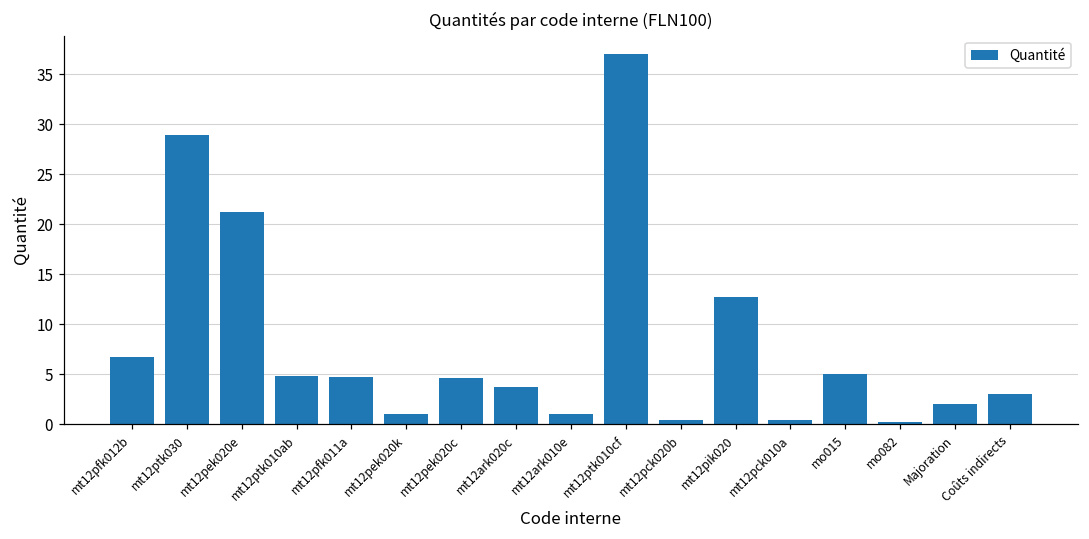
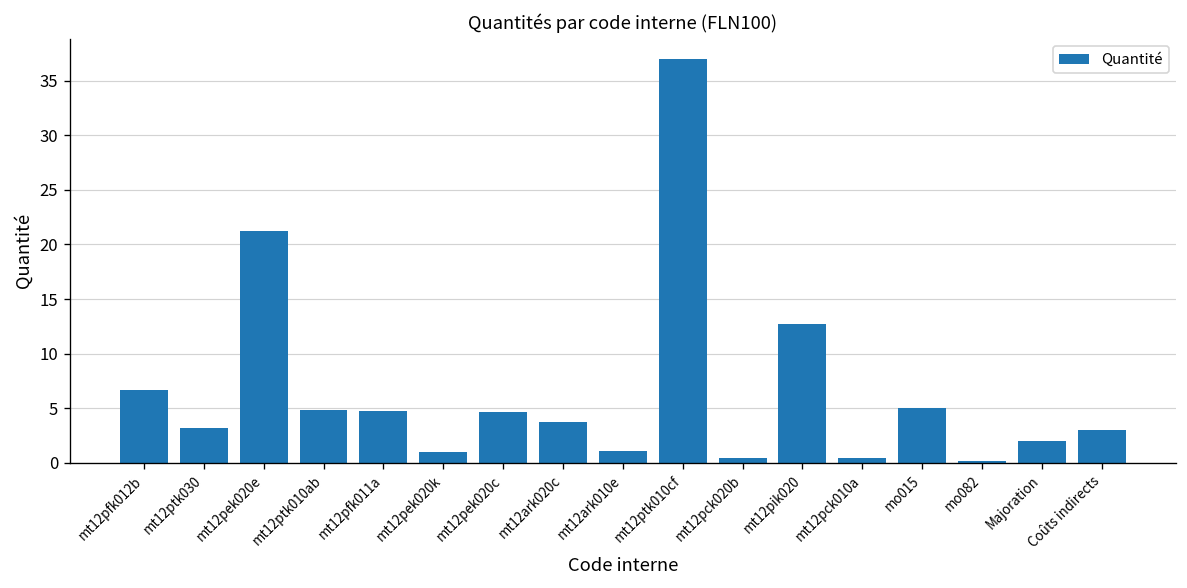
  {
    "mt12pfk012b": 7,
-   "mt12ptk030": 29,
+   "mt12ptk030": 3,
    "mt12pek020e": 21,
    "mt12ptk010ab": 5,
    "mt12pfk011a": 5,
    "mt12pek020k": 1,
    "mt12pek020c": 5,
    "mt12ark020c": 4,
    "mt12ark010e": 1,
    "mt12ptk010cf": 37,
    "mt12pck020b": 0,
    "mt12pik020": 13,
    "mt12pck010a": 0,
    "mo015": 5,
    "Majoration": 2,
    "Coûts indirects": 3
  }
